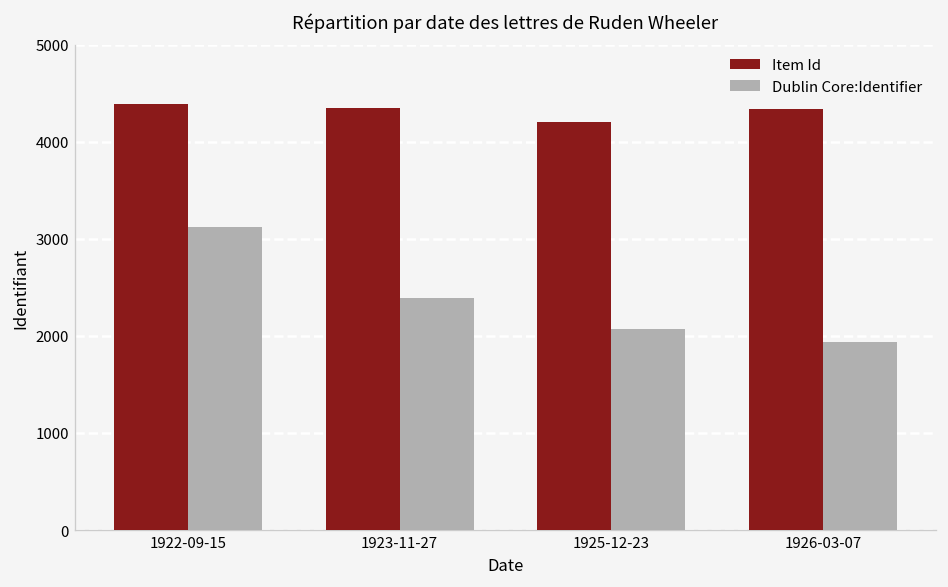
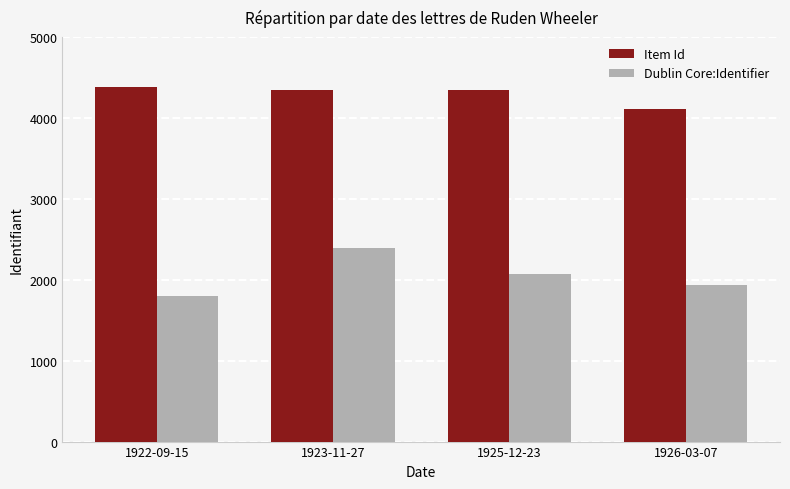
  {
    "Item Id": {
      "1922-09-15": 4400,
      "1923-11-27": 4300,
-     "1925-12-23": 4200,
-     "1926-03-07": 4300
+     "1925-12-23": 4300,
+     "1926-03-07": 4100
    },
    "Dublin Core:Identifier": {
-     "1922-09-15": 3100,
+     "1922-09-15": 1800,
      "1923-11-27": 2400,
      "1925-12-23": 2100,
      "1926-03-07": 1900
    }
  }
